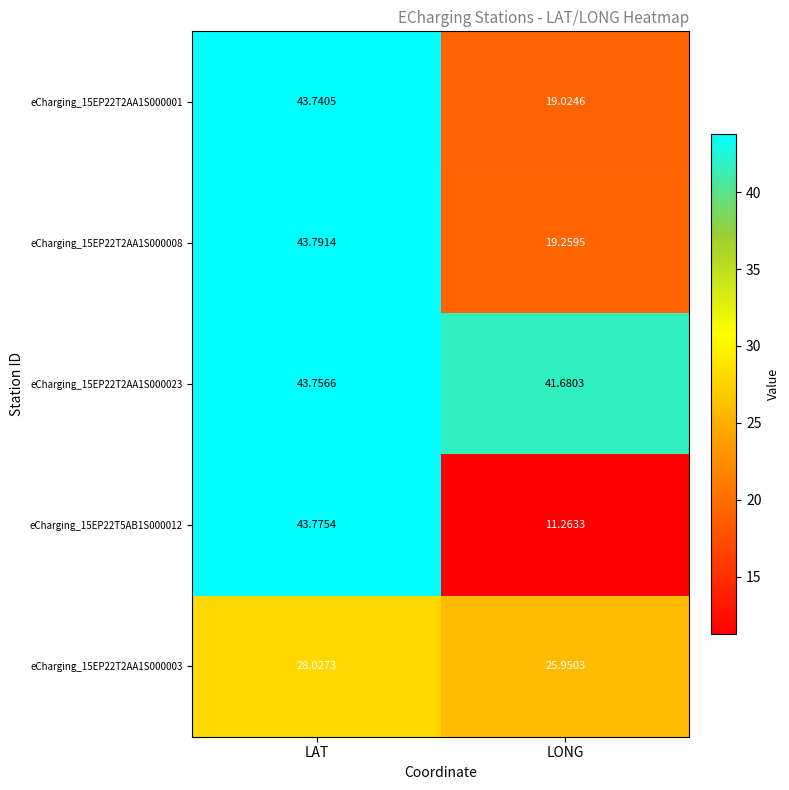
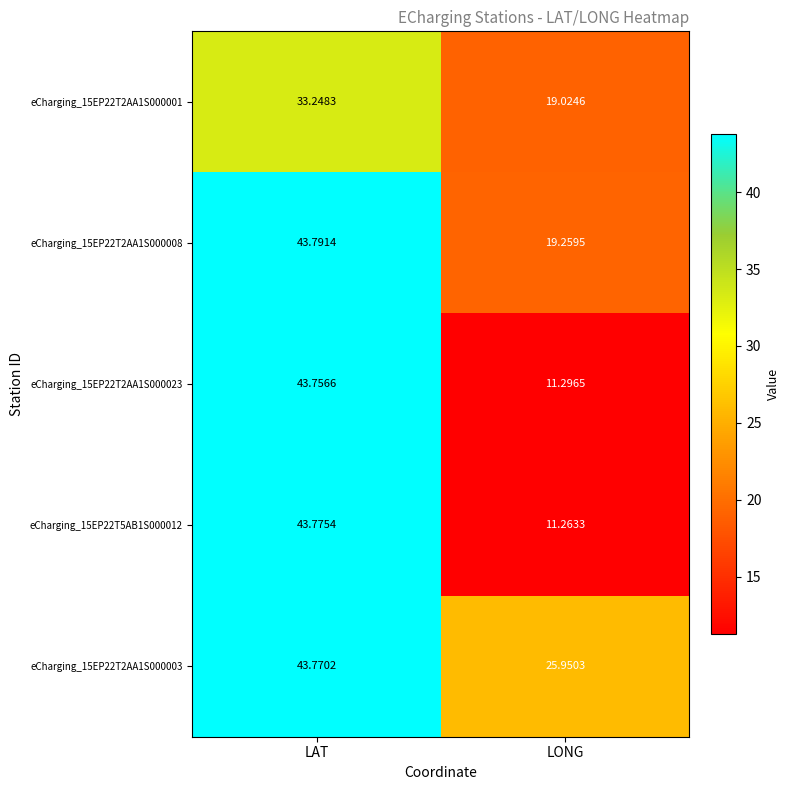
  {
    "eCharging_15EP22T2AA1S000001": {
-     "LAT": 43.7405,
+     "LAT": 33.2483,
      "LONG": 19.0246
    },
    "eCharging_15EP22T2AA1S000008": {
      "LAT": 43.7914,
      "LONG": 19.2595
    },
    "eCharging_15EP22T2AA1S000023": {
      "LAT": 43.7566,
-     "LONG": 41.6803
+     "LONG": 11.2965
    },
    "eCharging_15EP22T5AB1S000012": {
      "LAT": 43.7754,
      "LONG": 11.2633
    },
    "eCharging_15EP22T2AA1S000003": {
-     "LAT": 28.0273,
+     "LAT": 43.7702,
      "LONG": 25.9503
    }
  }
